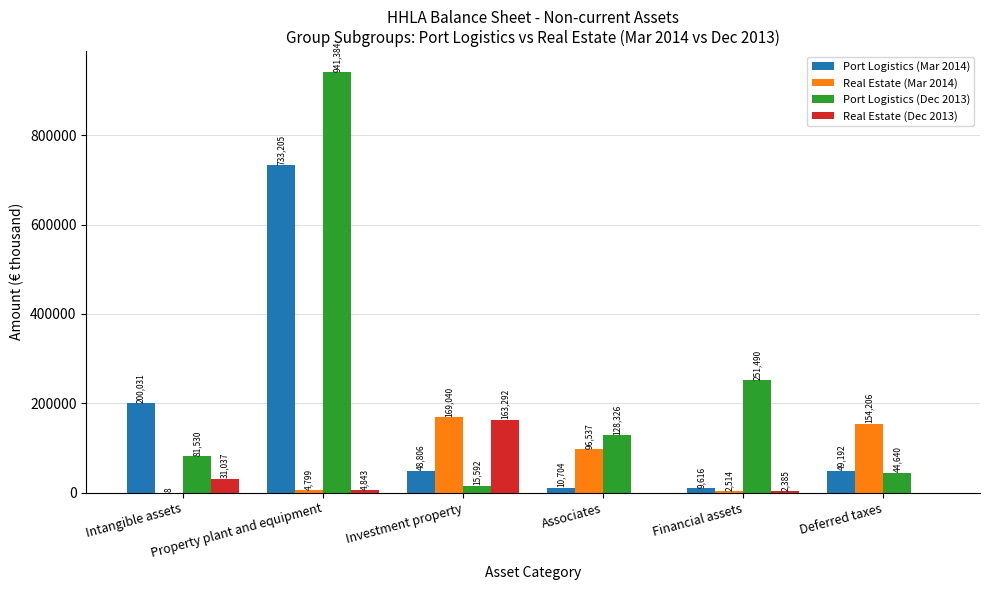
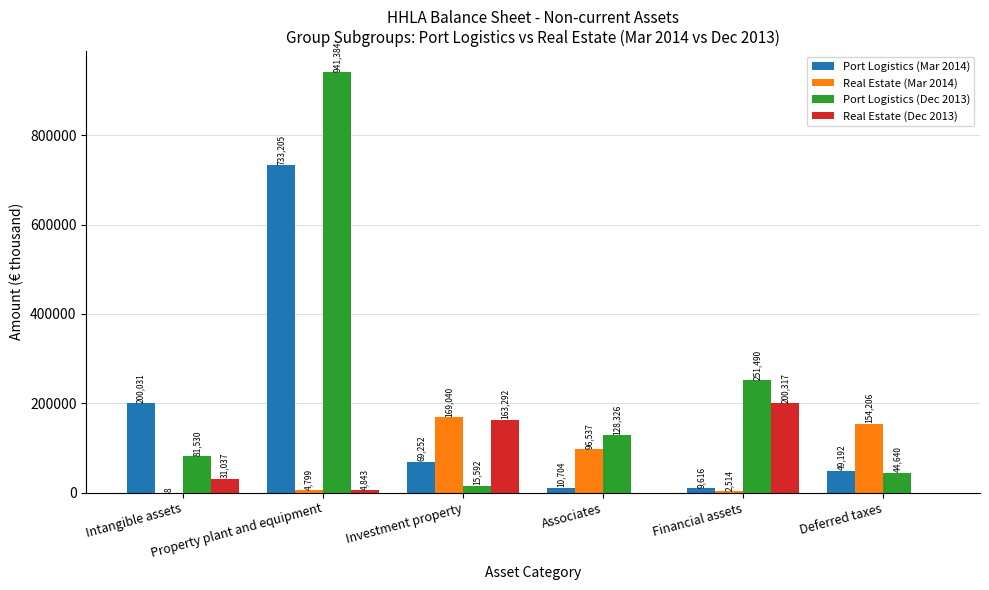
  {
    "Port Logistics (Mar 2014)": {
      "Intangible assets": "200,031",
      "Property plant and equipment": "733,205",
-     "Investment property": "48,806",
+     "Investment property": "69,252",
      "Associates": "10,704",
      "Financial assets": "9,616",
      "Deferred taxes": "49,192"
    },
    "Real Estate (Mar 2014)": {
      "Intangible assets": "8",
      "Property plant and equipment": "4,799",
      "Investment property": "169,040",
      "Associates": "96,537",
      "Financial assets": "2,514",
      "Deferred taxes": "154,206"
    },
    "Port Logistics (Dec 2013)": {
      "Intangible assets": "81,530",
      "Property plant and equipment": "941,384",
      "Investment property": "15,592",
      "Associates": "128,326",
      "Financial assets": "251,490",
      "Deferred taxes": "44,640"
    },
    "Real Estate (Dec 2013)": {
      "Intangible assets": "31,037",
      "Property plant and equipment": "4,843",
      "Investment property": "163,292",
-     "Financial assets": "2,385"
+     "Financial assets": "200,317"
    }
  }
